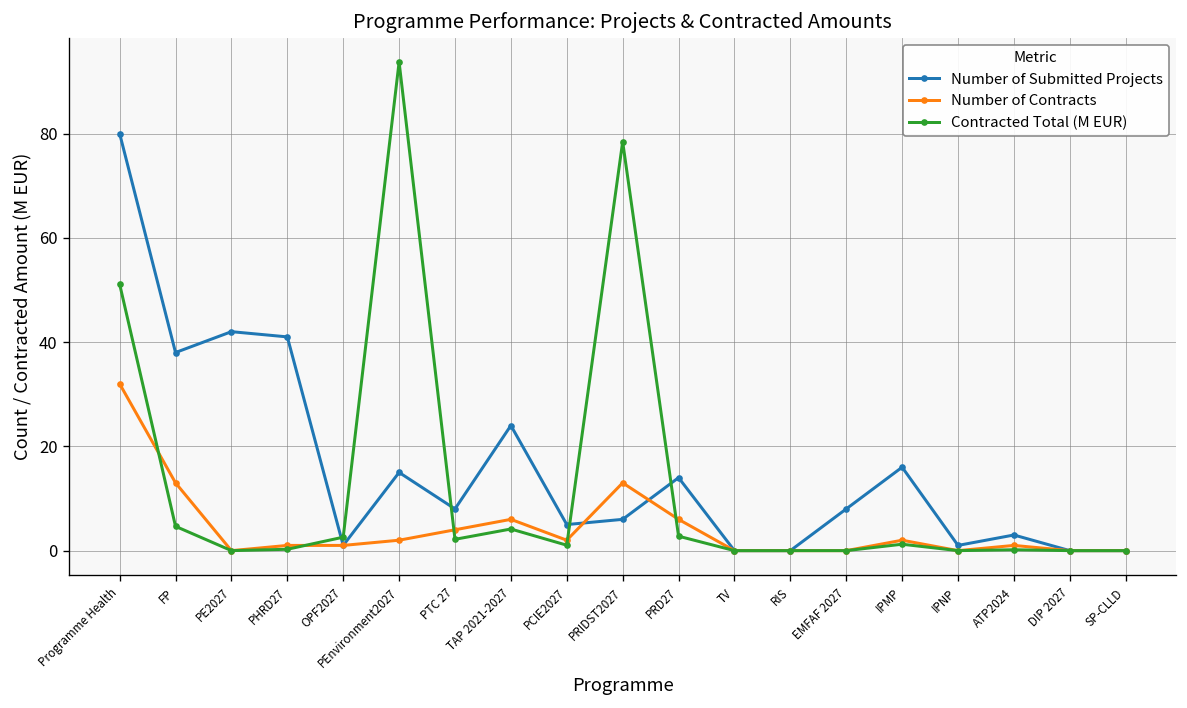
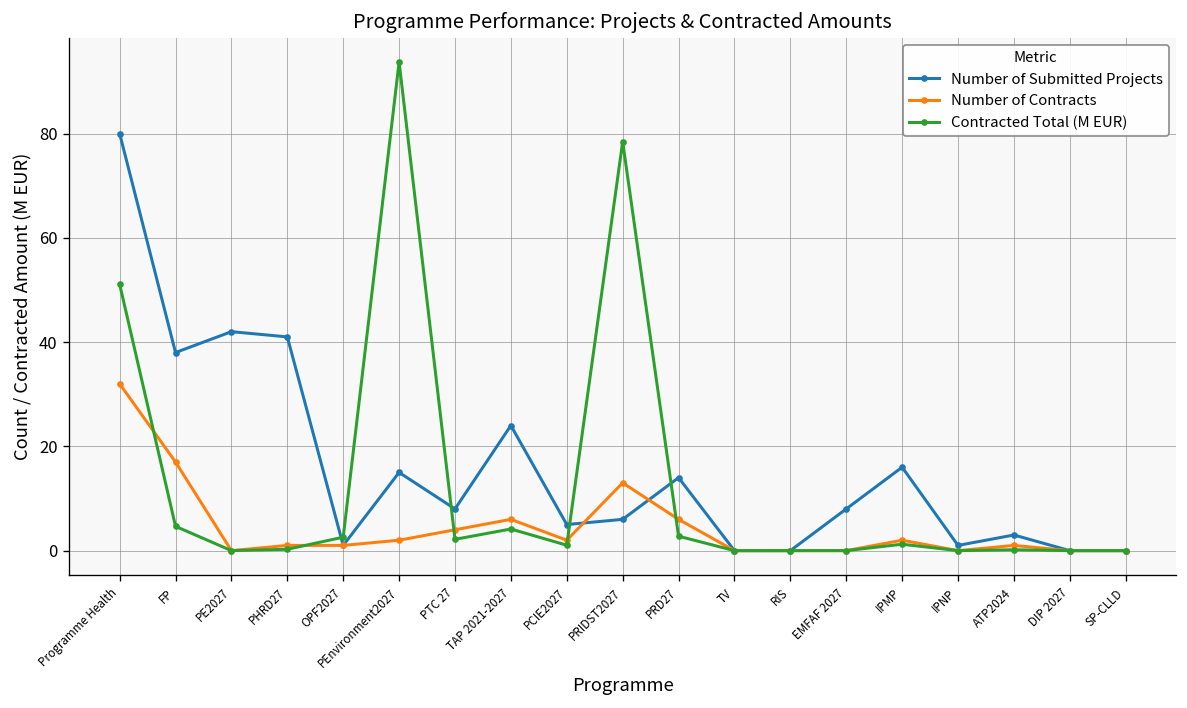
  {
    "Number of Submitted Projects": {
      "Programme Health": 80,
      "FP": 38,
      "PE2027": 42,
      "PHRD27": 41,
      "PEnvironment2027": 15,
      "PTC 27": 8,
      "TAP 2021-2027": 24,
      "PCIE2027": 5,
      "PRIDST2027": 6,
      "PRD27": 14,
      "EMFAF 2027": 8,
      "IPMP": 16,
      "IPNP": 1,
      "ATP2024": 3
    },
    "Number of Contracts": {
      "Programme Health": 32,
-     "FP": 13,
+     "FP": 17,
      "PHRD27": 1,
      "PEnvironment2027": 2,
      "PTC 27": 4,
      "TAP 2021-2027": 6,
      "PCIE2027": 2,
      "PRIDST2027": 13,
      "PRD27": 6,
      "IPMP": 2,
      "ATP2024": 1
    },
    "Contracted Total (M EUR)": {
      "Programme Health": 51,
      "FP": 5,
      "PHRD27": 0,
      "OPF2027": 3,
      "PEnvironment2027": 94,
      "PTC 27": 2,
      "TAP 2021-2027": 4,
      "PCIE2027": 1,
      "PRIDST2027": 78,
      "PRD27": 3,
      "IPMP": 1,
      "ATP2024": 0
    }
  }
